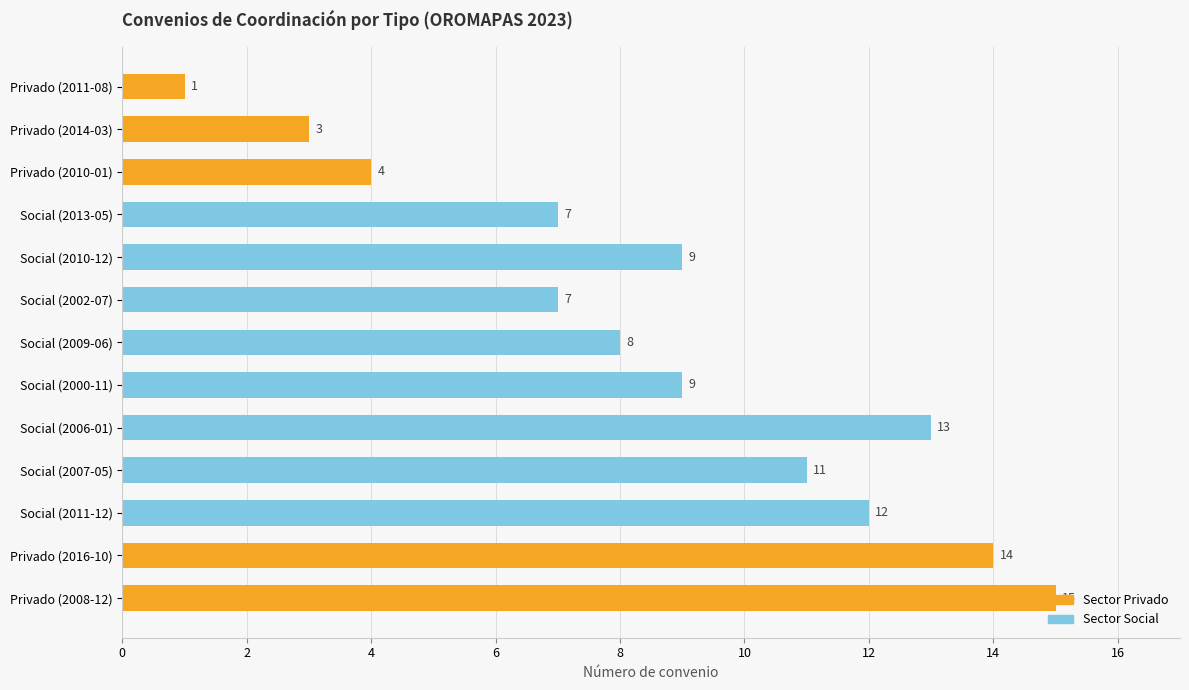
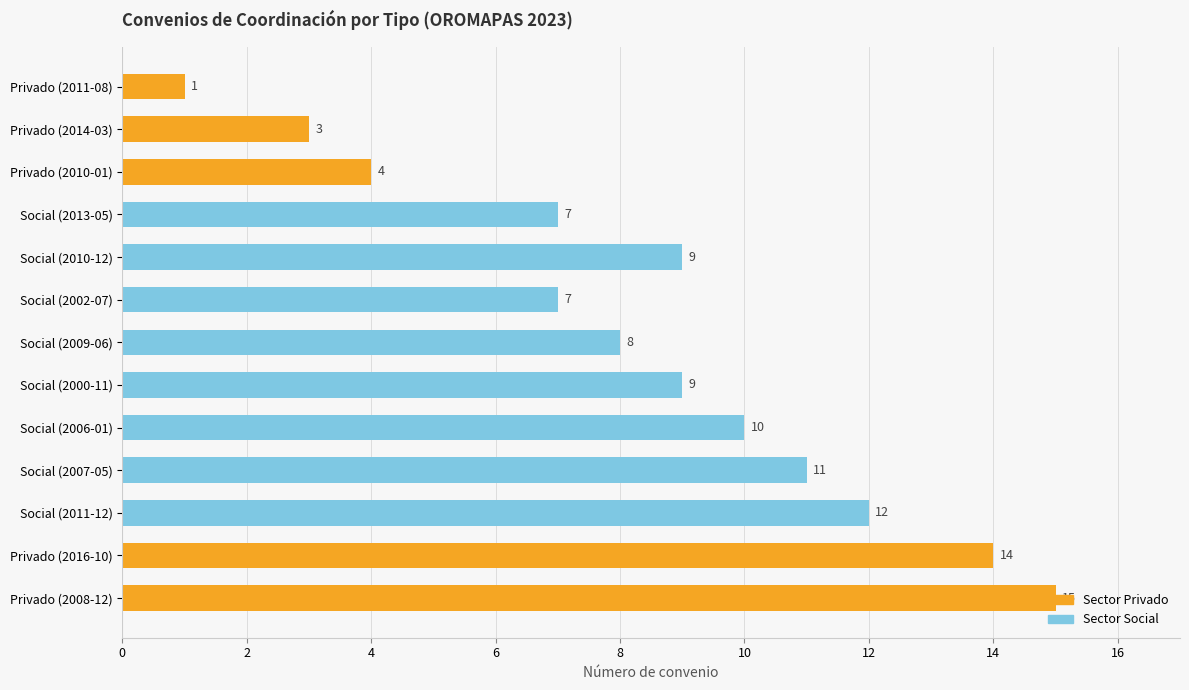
  {
    "Privado (2011-08)": 1,
    "Privado (2014-03)": 3,
    "Privado (2010-01)": 4,
    "Social (2013-05)": 7,
    "Social (2010-12)": 9,
    "Social (2002-07)": 7,
    "Social (2009-06)": 8,
    "Social (2000-11)": 9,
-   "Social (2006-01)": 13,
+   "Social (2006-01)": 10,
    "Social (2007-05)": 11,
    "Social (2011-12)": 12,
    "Privado (2016-10)": 14,
    "Privado (2008-12)": 15
  }
